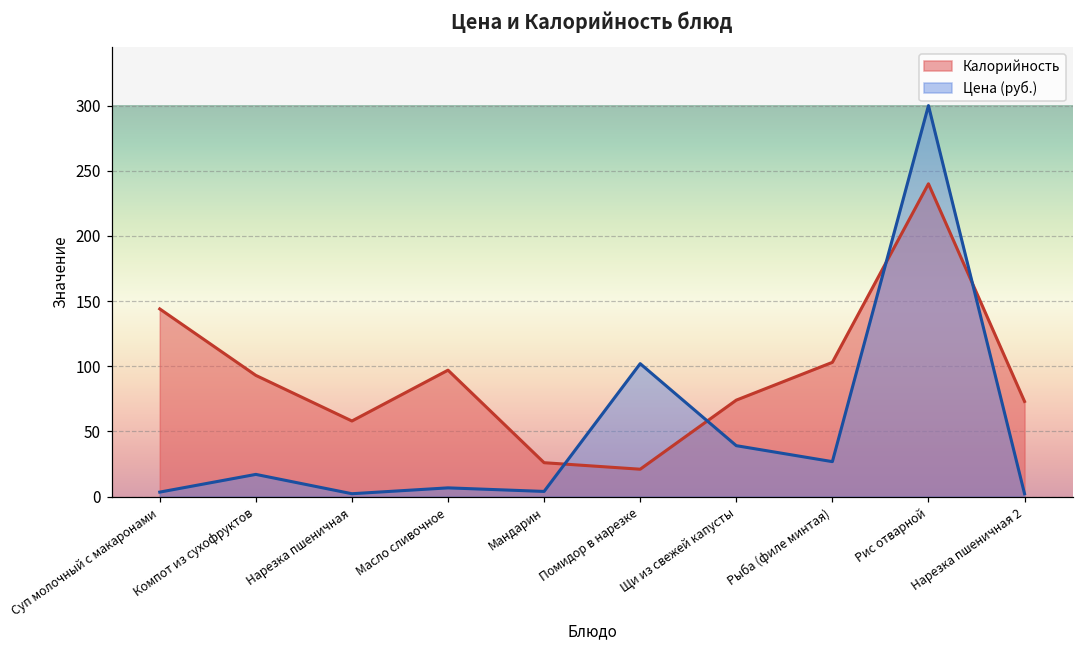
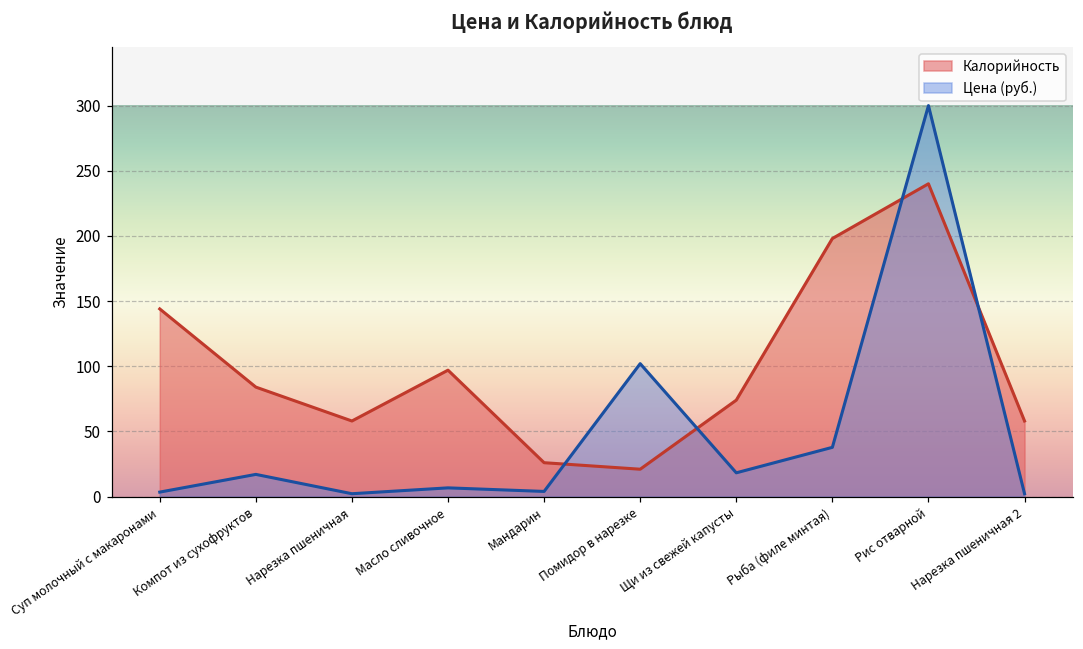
  {
    "Калорийность": {
      "Суп молочный с макаронами": 144,
-     "Компот из сухофруктов": 93,
+     "Компот из сухофруктов": 84,
      "Нарезка пшеничная": 58,
      "Масло сливочное": 97,
      "Мандарин": 26,
      "Помидор в нарезке": 21,
      "Щи из свежей капусты": 74,
-     "Рыба (филе минтая)": 103,
+     "Рыба (филе минтая)": 198,
      "Рис отварной": 240,
-     "Нарезка пшеничная 2": 73
+     "Нарезка пшеничная 2": 58
    },
    "Цена (руб.)": {
      "Суп молочный с макаронами": 3,
      "Компот из сухофруктов": 17,
      "Нарезка пшеничная": 2,
      "Масло сливочное": 7,
      "Мандарин": 4,
      "Помидор в нарезке": 102,
-     "Щи из свежей капусты": 39,
-     "Рыба (филе минтая)": 27,
+     "Щи из свежей капусты": 18,
+     "Рыба (филе минтая)": 38,
      "Рис отварной": 300,
      "Нарезка пшеничная 2": 2
    }
  }
